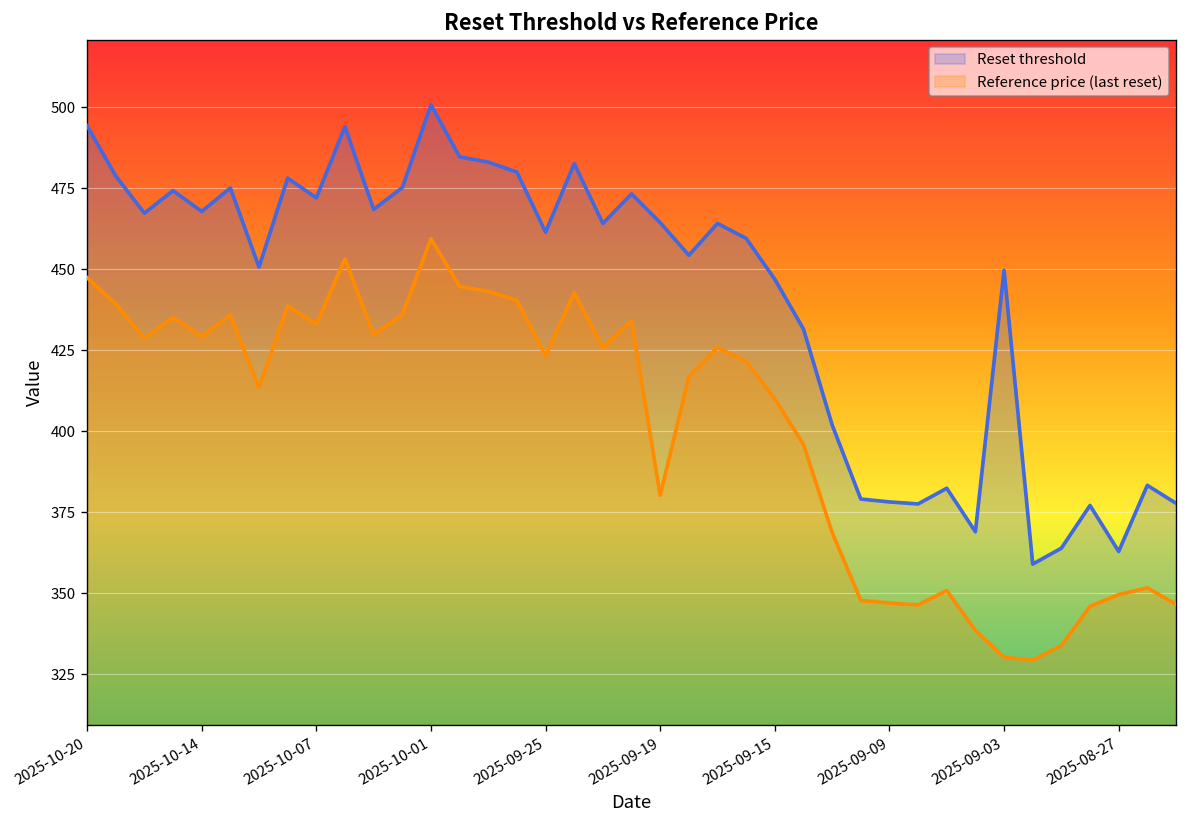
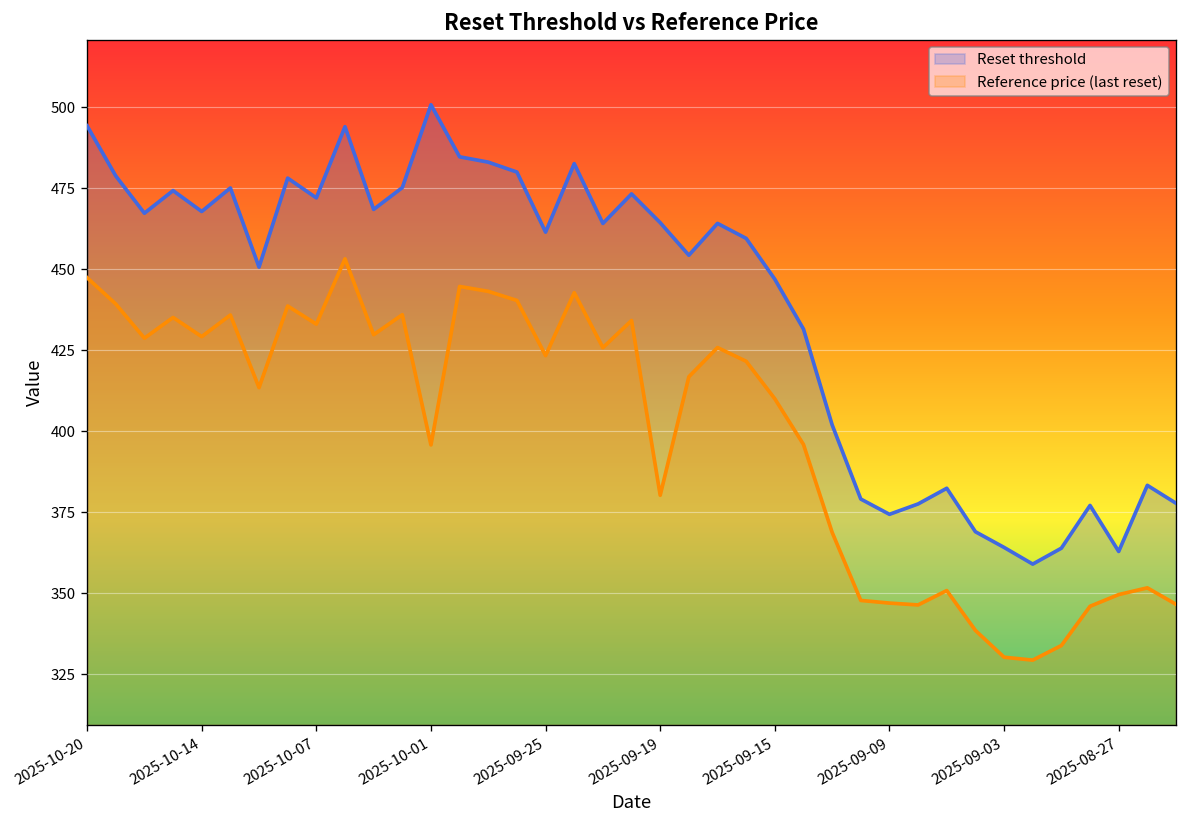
  {
    "Reset threshold": {
      "2025-10-20": 494,
      "2025-10-14": 468,
      "2025-10-07": 472,
      "2025-10-01": 501,
      "2025-09-25": 461,
      "2025-09-19": 464,
      "2025-09-15": 447,
-     "2025-09-09": 378,
-     "2025-09-03": 450,
+     "2025-09-09": 374,
+     "2025-09-03": 364,
      "2025-08-27": 363
    },
    "Reference price (last reset)": {
      "2025-10-20": 447,
      "2025-10-14": 429,
      "2025-10-07": 433,
-     "2025-10-01": 459,
+     "2025-10-01": 396,
      "2025-09-25": 423,
      "2025-09-19": 380,
      "2025-09-15": 410,
      "2025-09-09": 347,
      "2025-09-03": 330,
      "2025-08-27": 350
    }
  }
